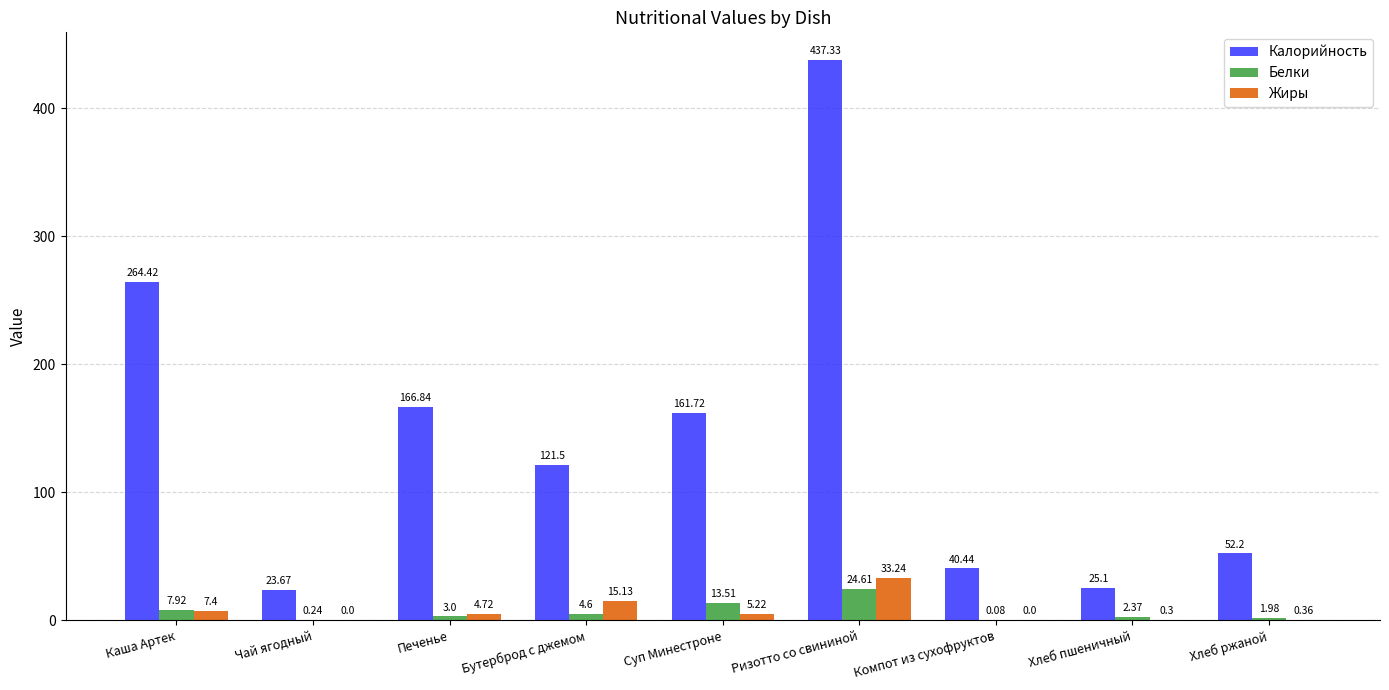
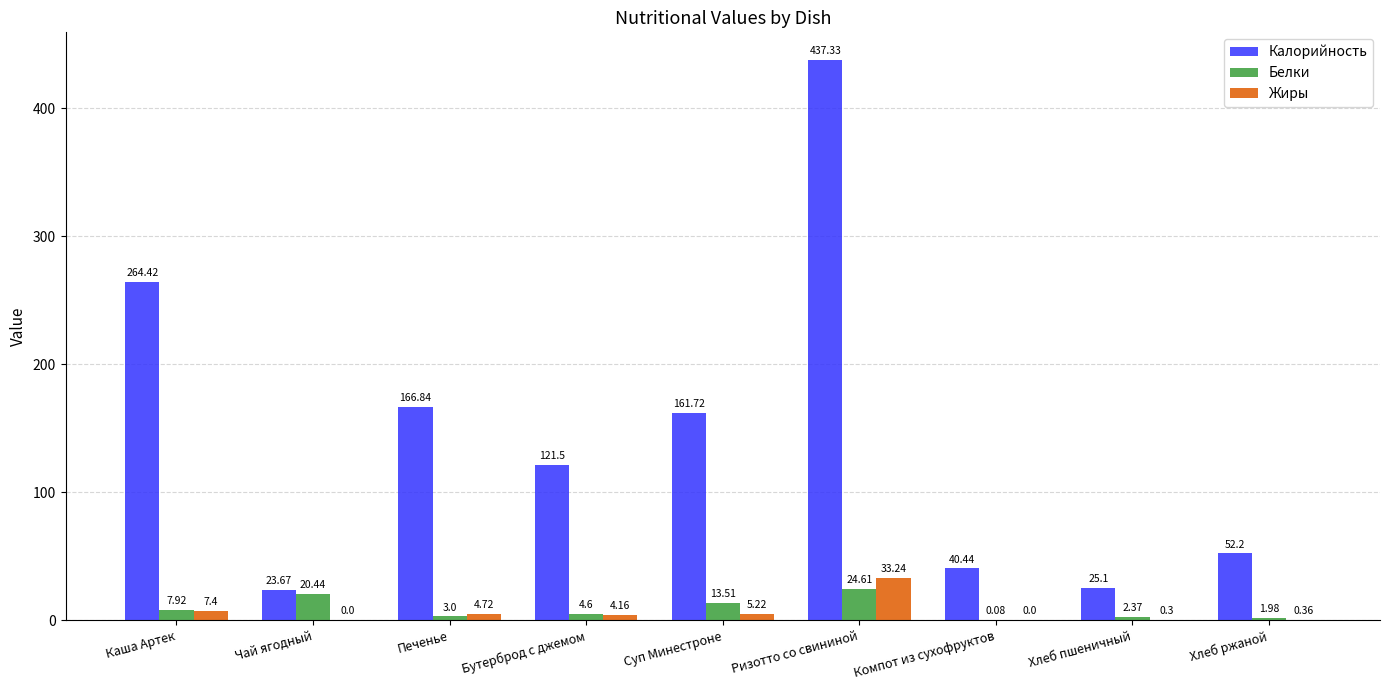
  {
    "Калорийность": {
      "Каша Артек": 264.42,
      "Чай ягодный": 23.67,
      "Печенье": 166.84,
      "Бутерброд с джемом": 121.5,
      "Суп Минестроне": 161.72,
      "Ризотто со свининой": 437.33,
      "Компот из сухофруктов": 40.44,
      "Хлеб пшеничный": 25.1,
      "Хлеб ржаной": 52.2
    },
    "Белки": {
      "Каша Артек": 7.92,
-     "Чай ягодный": 0.24,
+     "Чай ягодный": 20.44,
      "Печенье": 3.0,
      "Бутерброд с джемом": 4.6,
      "Суп Минестроне": 13.51,
      "Ризотто со свининой": 24.61,
      "Компот из сухофруктов": 0.08,
      "Хлеб пшеничный": 2.37,
      "Хлеб ржаной": 1.98
    },
    "Жиры": {
      "Каша Артек": 7.4,
      "Чай ягодный": 0.0,
      "Печенье": 4.72,
-     "Бутерброд с джемом": 15.13,
+     "Бутерброд с джемом": 4.16,
      "Суп Минестроне": 5.22,
      "Ризотто со свининой": 33.24,
      "Компот из сухофруктов": 0.0,
      "Хлеб пшеничный": 0.3,
      "Хлеб ржаной": 0.36
    }
  }
